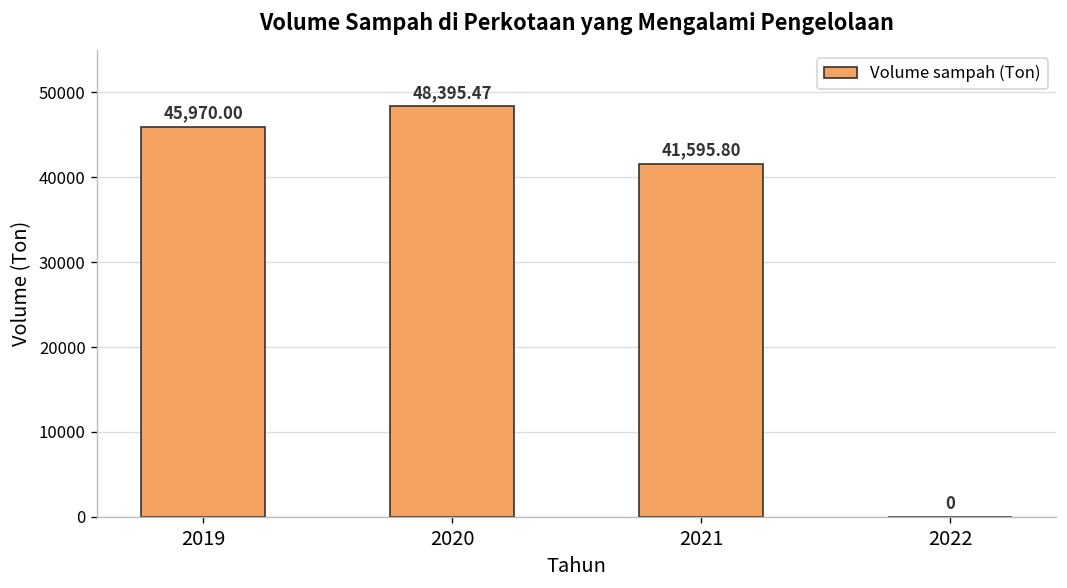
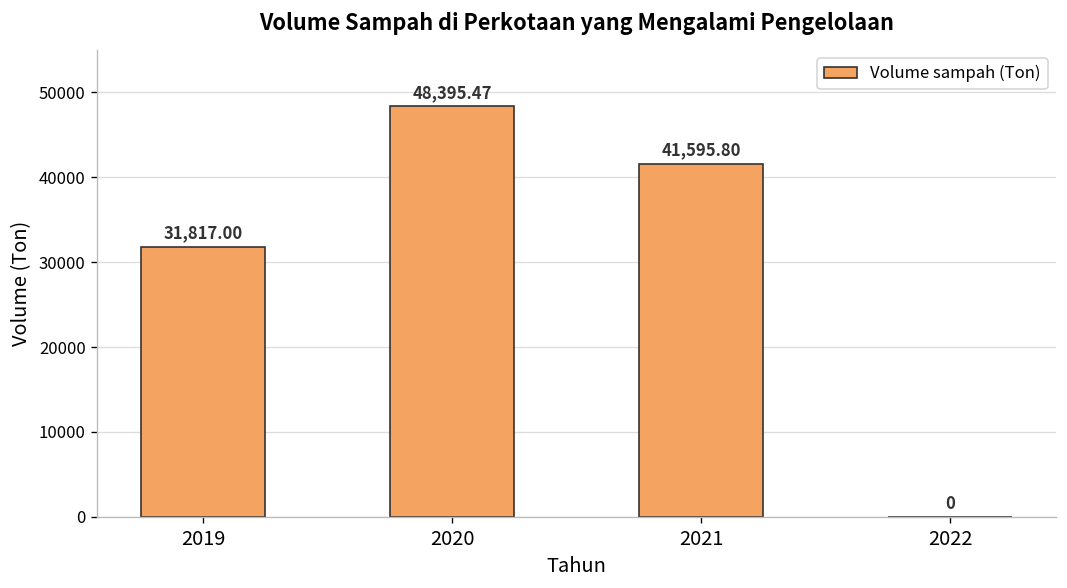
  {
-   "2019": "45,970.00",
+   "2019": "31,817.00",
    "2020": "48,395.47",
    "2021": "41,595.80",
    "2022": "0"
  }
